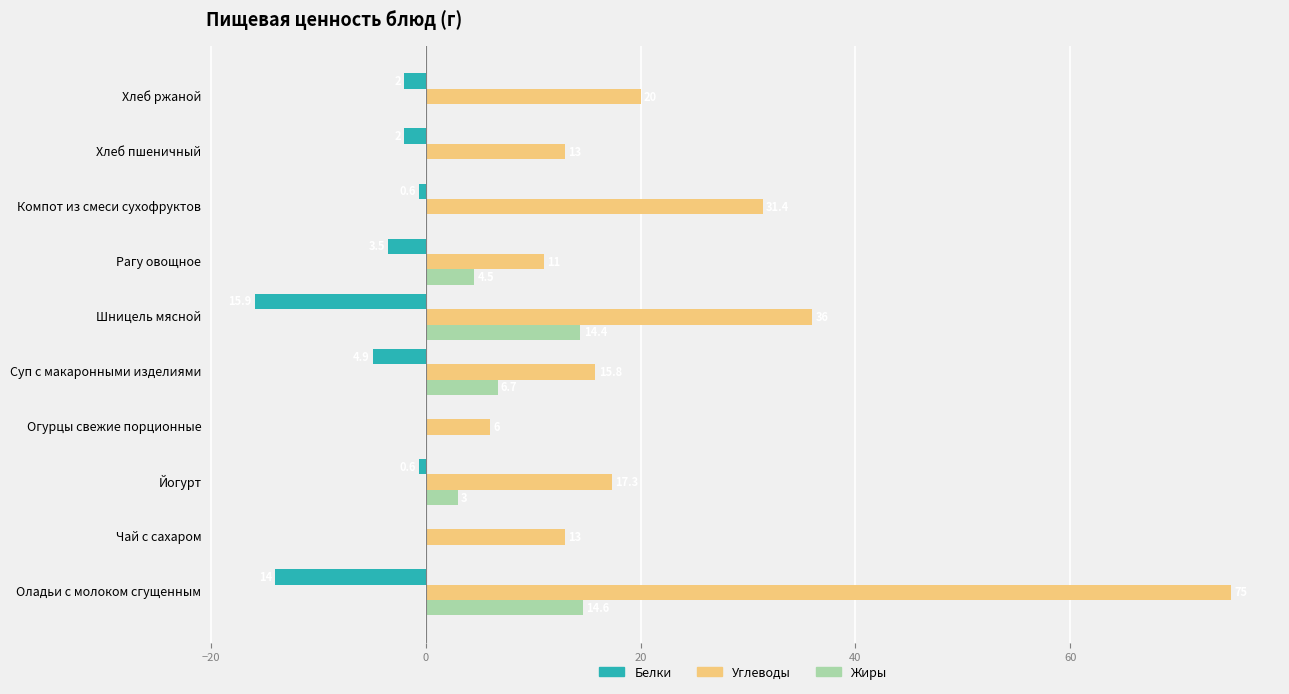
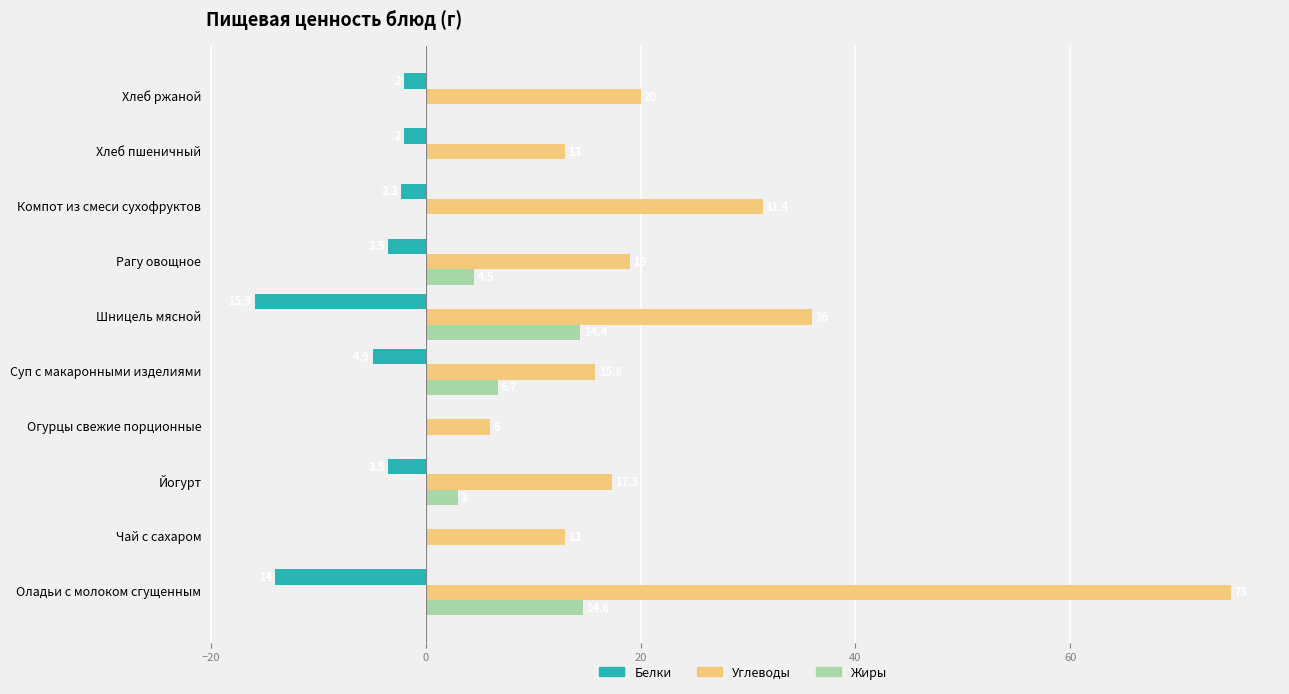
  {
    "Белки": {
      "Хлеб ржаной": -2.0,
      "Хлеб пшеничный": -2.0,
-     "Компот из смеси сухофруктов": -0.6,
+     "Компот из смеси сухофруктов": -2.3,
      "Рагу овощное": -3.5,
      "Шницель мясной": -15.9,
      "Суп с макаронными изделиями": -4.9,
      "Огурцы свежие порционные": 0.0,
-     "Йогурт": -0.6,
+     "Йогурт": -3.5,
      "Чай с сахаром": 0.0,
      "Оладьи с молоком сгущенным": -14.0
    },
    "Углеводы": {
      "Хлеб ржаной": 20,
      "Хлеб пшеничный": 13,
      "Компот из смеси сухофруктов": 31.4,
-     "Рагу овощное": 11,
+     "Рагу овощное": 19,
      "Шницель мясной": 36,
      "Суп с макаронными изделиями": 16,
      "Огурцы свежие порционные": 6,
      "Йогурт": 17.3,
      "Чай с сахаром": 13,
      "Оладьи с молоком сгущенным": 75
    },
    "Жиры": {
      "Хлеб ржаной": 0.0,
      "Хлеб пшеничный": 0.0,
      "Компот из смеси сухофруктов": 0.0,
      "Рагу овощное": 4.5,
      "Шницель мясной": 14.4,
      "Суп с макаронными изделиями": 6.7,
      "Огурцы свежие порционные": 0.0,
      "Йогурт": 3.0,
      "Чай с сахаром": 0.0,
      "Оладьи с молоком сгущенным": 14.6
    }
  }
